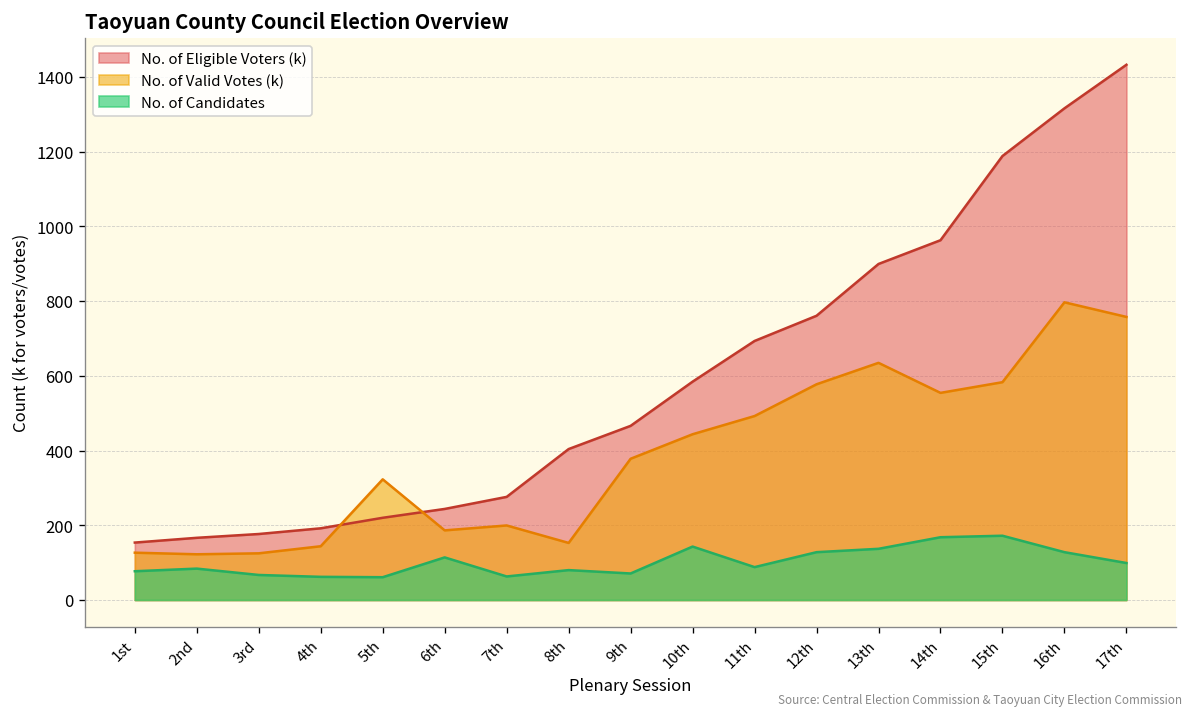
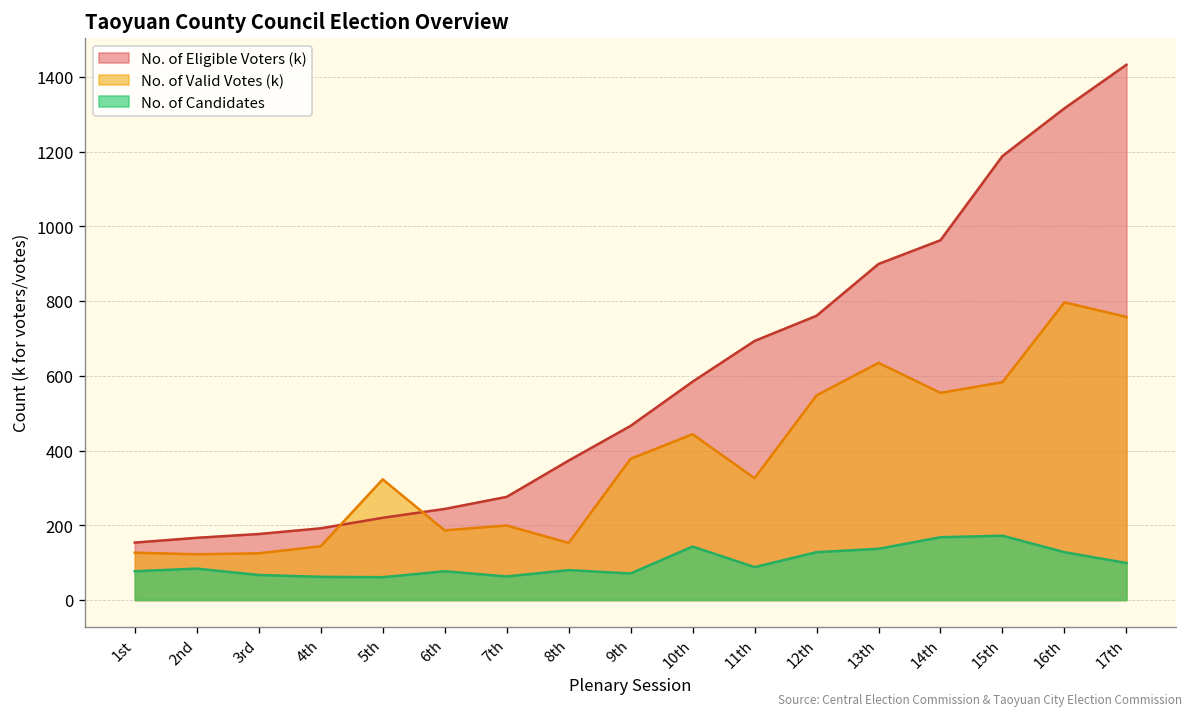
  {
    "No. of Eligible Voters (k)": {
      "1st": 150,
      "2nd": 170,
      "3rd": 180,
      "4th": 190,
      "5th": 220,
      "6th": 240,
      "7th": 280,
-     "8th": 400,
+     "8th": 370,
      "9th": 470,
      "10th": 580,
      "11th": 690,
      "12th": 760,
      "13th": 900,
      "14th": 960,
      "15th": 1190,
      "16th": 1320,
      "17th": 1430
    },
    "No. of Valid Votes (k)": {
      "1st": 130,
      "2nd": 120,
      "3rd": 120,
      "4th": 140,
      "5th": 320,
      "6th": 190,
      "7th": 200,
      "8th": 150,
      "9th": 380,
      "10th": 440,
-     "11th": 490,
-     "12th": 580,
+     "11th": 330,
+     "12th": 550,
      "13th": 630,
      "14th": 550,
      "15th": 580,
      "16th": 800,
      "17th": 760
    },
    "No. of Candidates": {
      "1st": 80,
      "2nd": 80,
      "3rd": 70,
      "4th": 60,
      "5th": 60,
-     "6th": 110,
+     "6th": 80,
      "7th": 60,
      "8th": 80,
      "9th": 70,
      "10th": 140,
      "11th": 90,
      "12th": 130,
      "13th": 140,
      "14th": 170,
      "15th": 170,
      "16th": 130,
      "17th": 100
    }
  }
